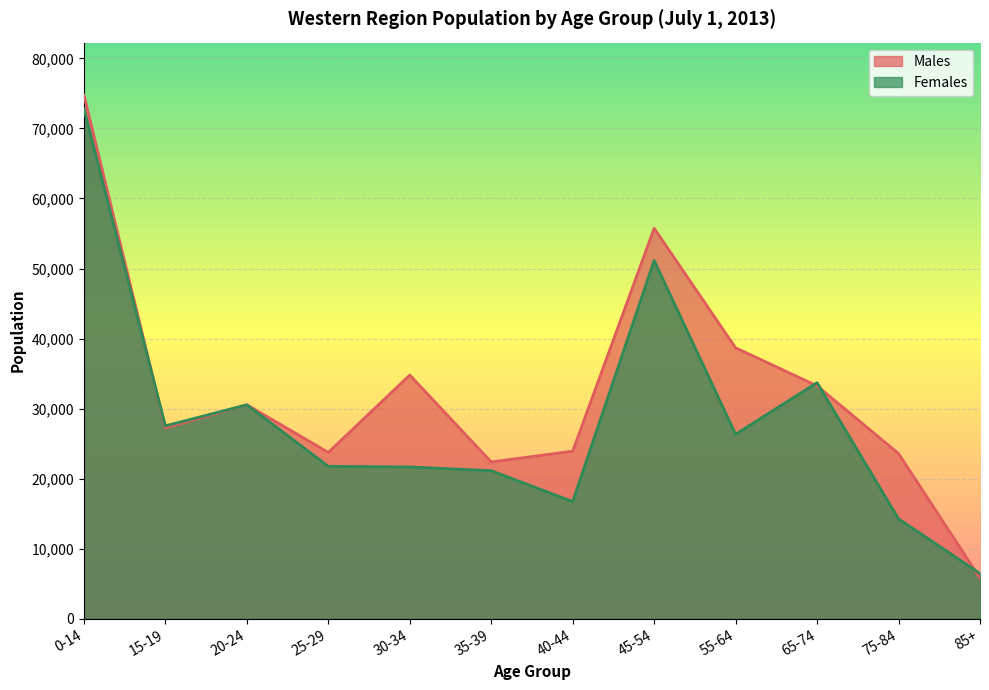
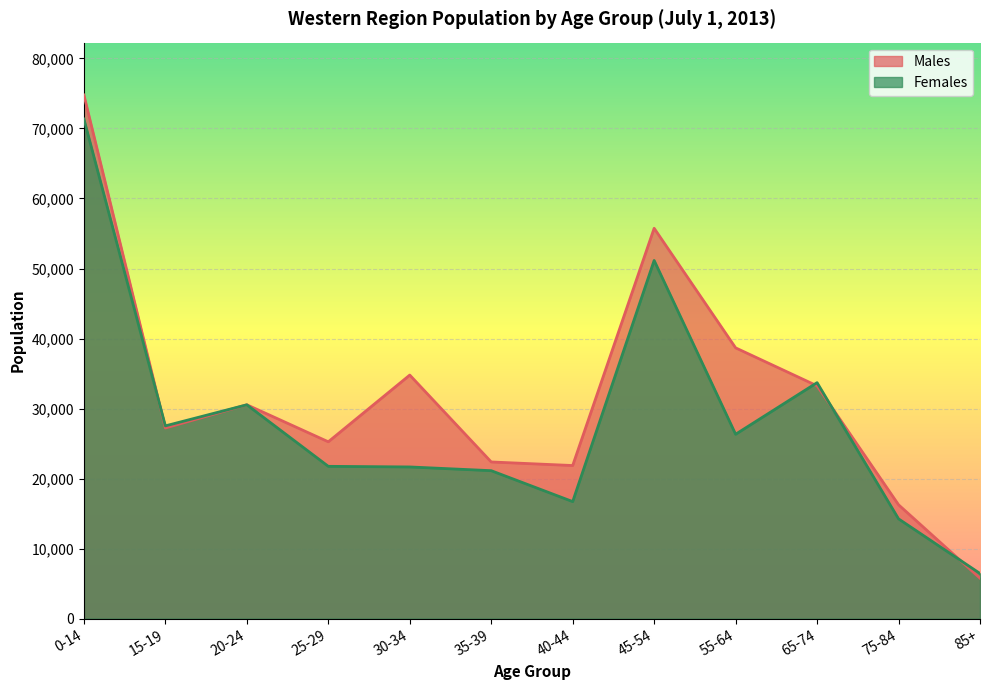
  {
    "Males": {
      "0-14": "75,000",
-     "25-29": "24,000",
+     "25-29": "25,000",
      "30-34": "35,000",
      "35-39": "22,000",
-     "40-44": "24,000",
+     "40-44": "22,000",
      "45-54": "56,000",
      "55-64": "39,000",
      "65-74": "33,000",
-     "75-84": "24,000",
+     "75-84": "16,000",
      "85+": "6,000"
    },
    "Females": {
-     "0-14": "73,000",
+     "0-14": "71,000",
      "25-29": "22,000",
      "30-34": "22,000",
      "35-39": "21,000",
      "40-44": "17,000",
      "45-54": "51,000",
      "55-64": "26,000",
      "65-74": "34,000",
      "75-84": "14,000",
      "85+": "6,000"
    }
  }
